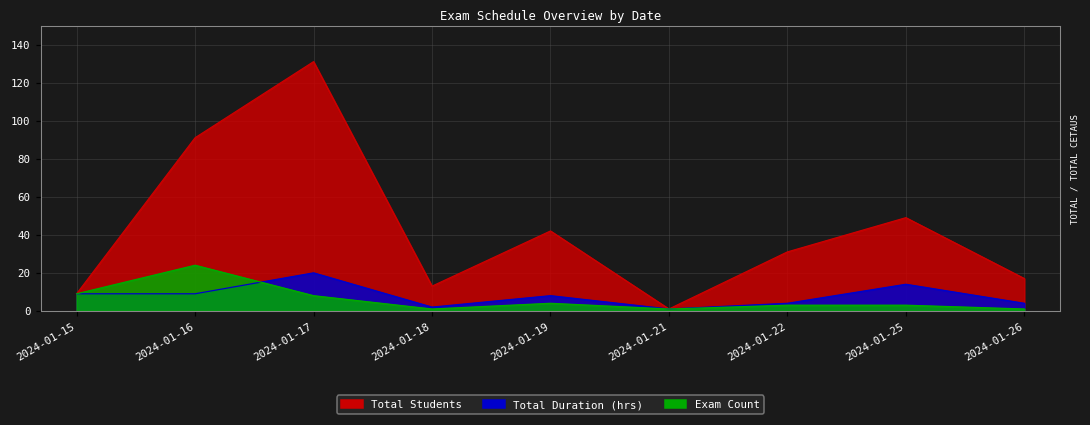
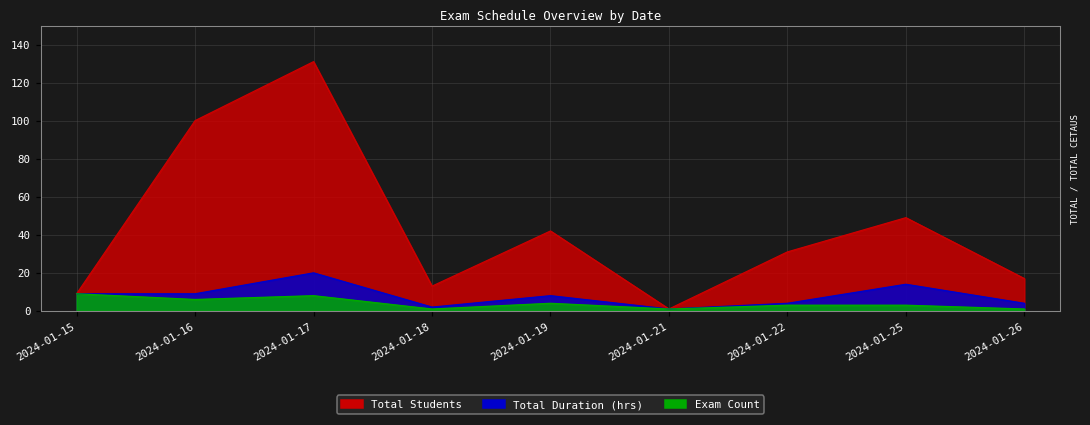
  {
    "Total Students": {
-     "2024-01-16": 91,
+     "2024-01-16": 100,
      "2024-01-17": 131,
      "2024-01-18": 13,
      "2024-01-19": 42,
      "2024-01-22": 31,
      "2024-01-25": 49,
      "2024-01-26": 17
    },
    "Total Duration (hrs)": {
      "2024-01-16": 9,
      "2024-01-17": 20,
      "2024-01-19": 8,
      "2024-01-25": 14,
      "2024-01-26": 4
    },
    "Exam Count": {
-     "2024-01-16": 24,
+     "2024-01-16": 6,
      "2024-01-17": 8,
      "2024-01-19": 4,
      "2024-01-25": 3,
      "2024-01-26": 1
    }
  }
